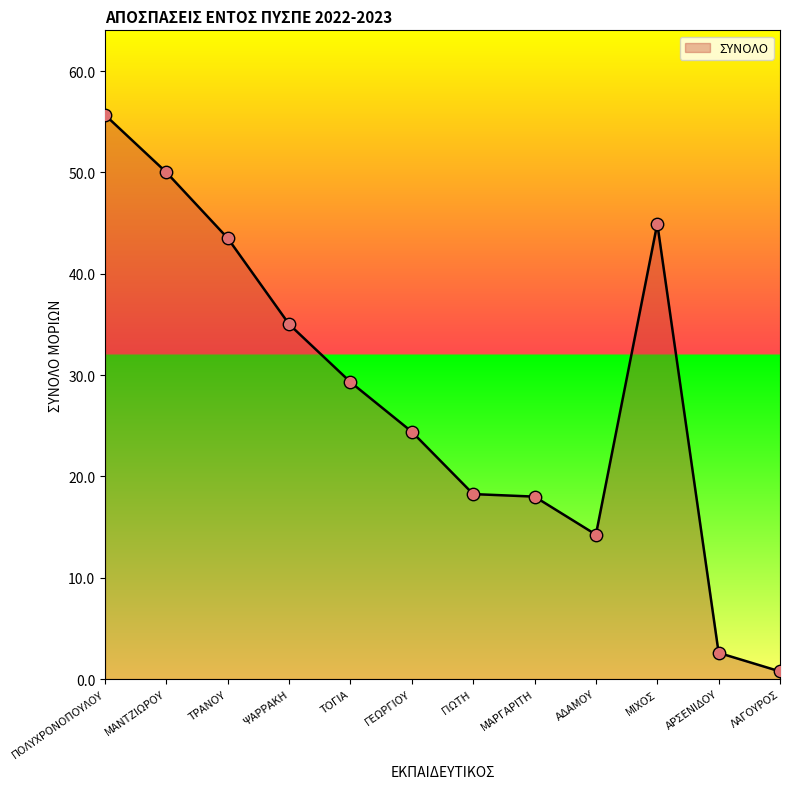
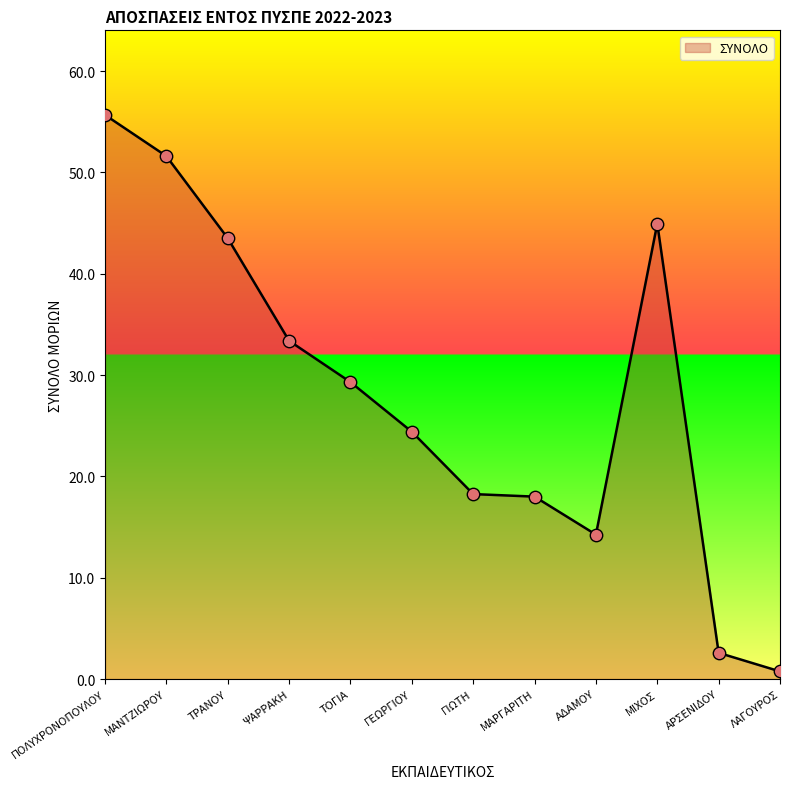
  {
    "ΠΟΛΥΧΡΟΝΟΠΟΥΛΟΥ": 55.7,
-   "ΜΑΝΤΖΙΩΡΟΥ": 50.0,
+   "ΜΑΝΤΖΙΩΡΟΥ": 51.6,
    "ΤΡΑΝΟΥ": 43.5,
-   "ΨΑΡΡΑΚΗ": 35.0,
+   "ΨΑΡΡΑΚΗ": 33.4,
    "ΤΟΓΙΑ": 29.3,
    "ΓΕΩΡΓΙΟΥ": 24.4,
    "ΓΙΩΤΗ": 18.3,
    "ΜΑΡΓΑΡΙΤΗ": 18.0,
    "ΑΔΑΜΟΥ": 14.3,
    "ΜΙΧΟΣ": 44.9,
    "ΑΡΣΕΝΙΔΟΥ": 2.6,
    "ΛΑΓΟΥΡΟΣ": 0.8
  }
